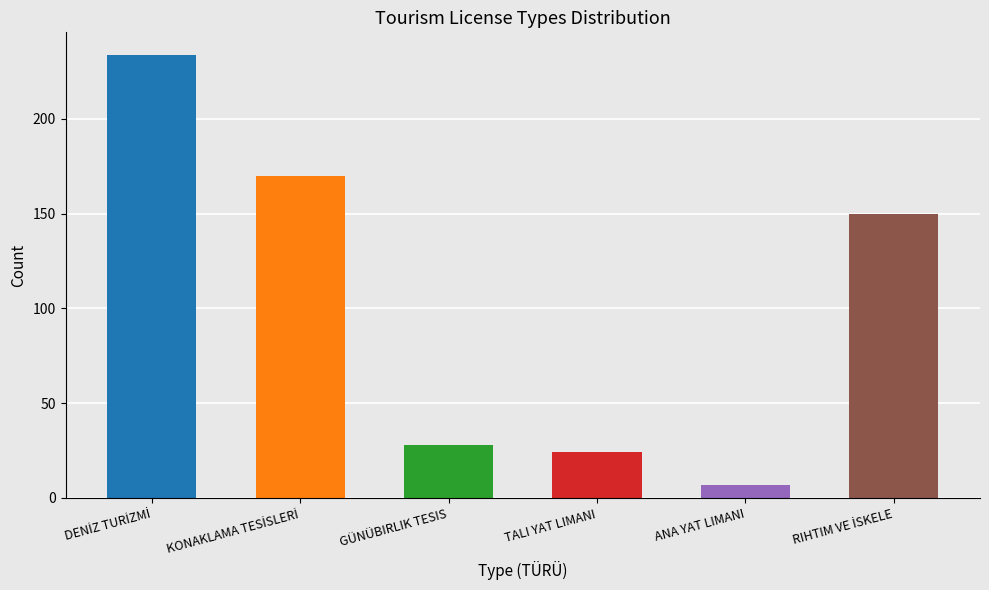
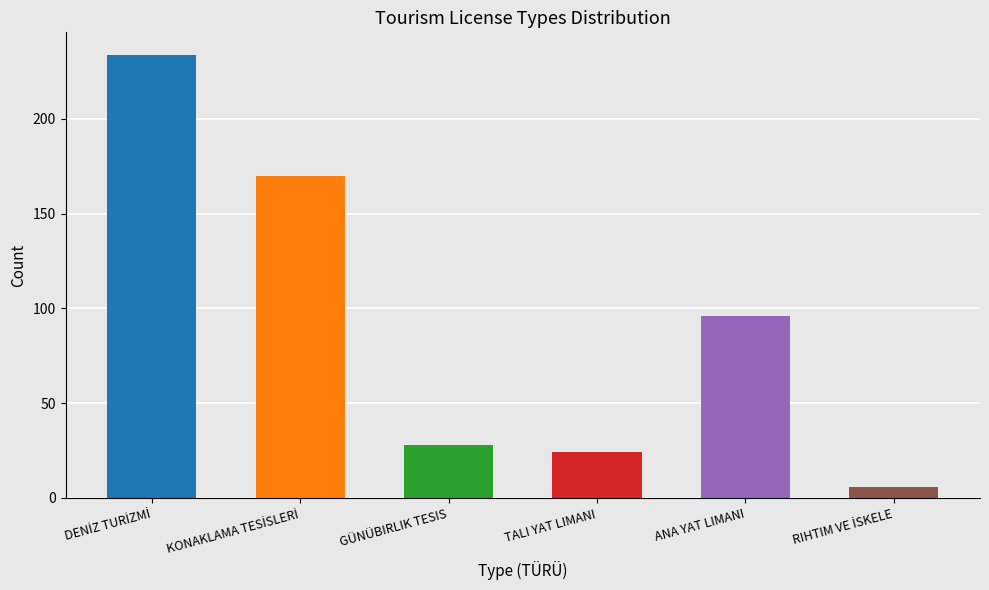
  {
    "DENİZ TURİZMİ": 234,
    "KONAKLAMA TESİSLERİ": 170,
    "GÜNÜBIRLIK TESIS": 28,
    "TALI YAT LIMANI": 24,
-   "ANA YAT LIMANI": 7,
-   "RIHTIM VE İSKELE": 150
+   "ANA YAT LIMANI": 96,
+   "RIHTIM VE İSKELE": 6
  }
